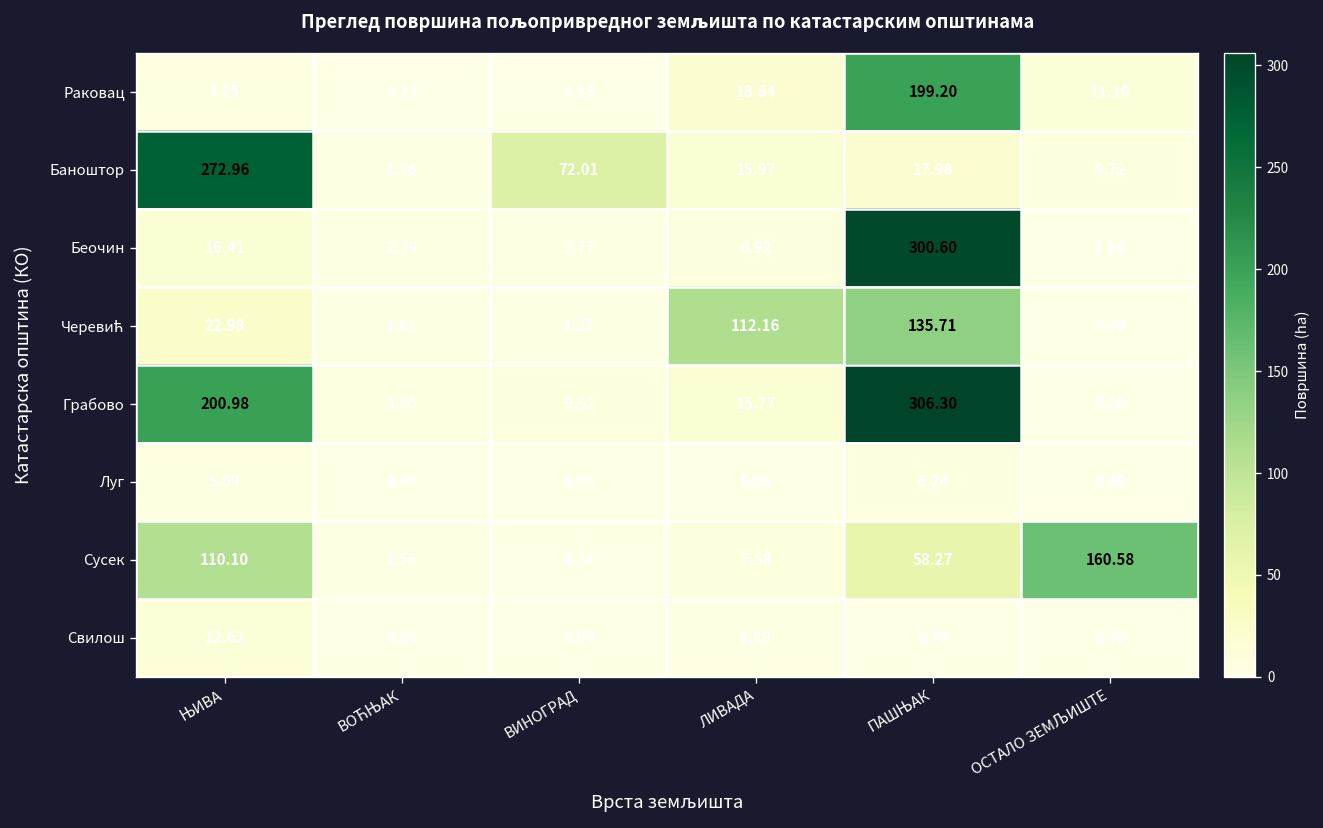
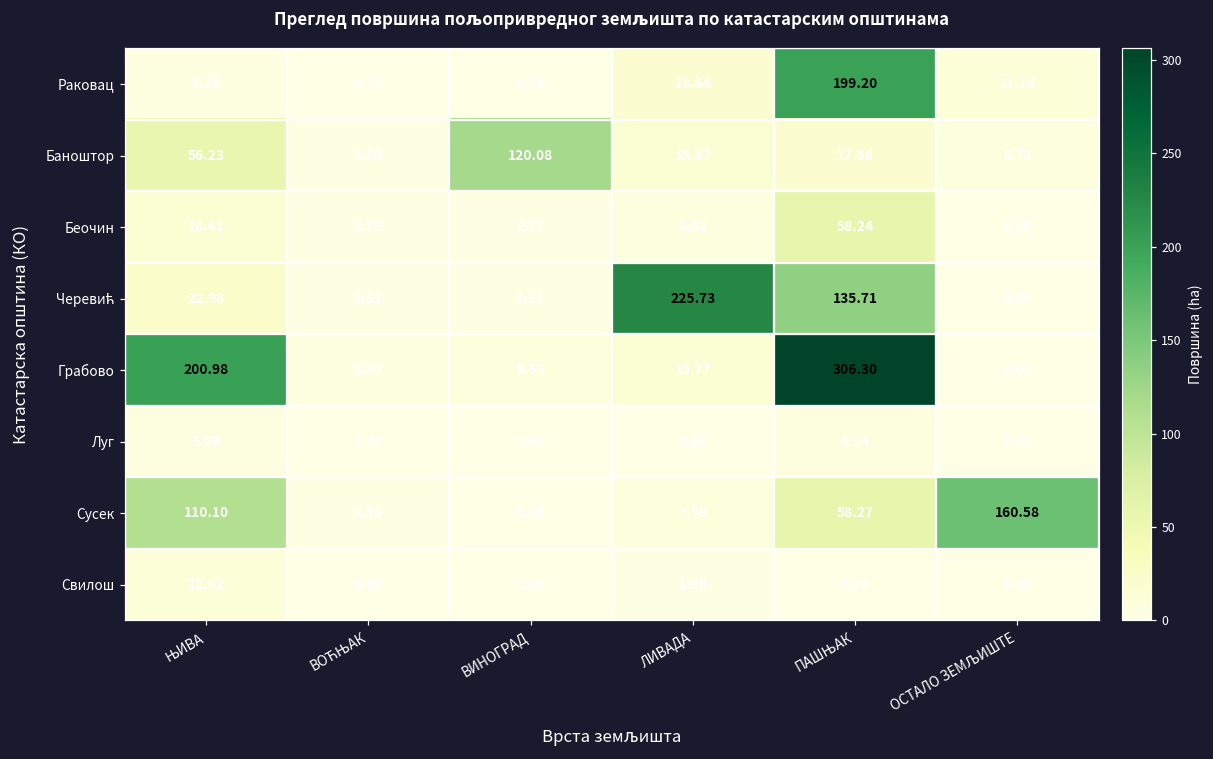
  {
    "Раковац": {
      "ПАШЊАК": 199.20
    },
    "Баноштор": {
-     "ЊИВА": 272.96,
-     "ВИНОГРАД": 72.01
+     "ЊИВА": 56.23,
+     "ВИНОГРАД": 120.08
    },
    "Беочин": {
-     "ПАШЊАК": 300.60
+     "ПАШЊАК": 58.24
    },
    "Черевић": {
      "ЊИВА": 22.98,
-     "ЛИВАДА": 112.16,
+     "ЛИВАДА": 225.73,
      "ПАШЊАК": 135.71
    },
    "Грабово": {
      "ЊИВА": 200.98,
      "ПАШЊАК": 306.30
    },
    "Сусек": {
      "ЊИВА": 110.10,
      "ПАШЊАК": 58.27,
      "ОСТАЛО ЗЕМЉИШТЕ": 160.58
    }
  }
